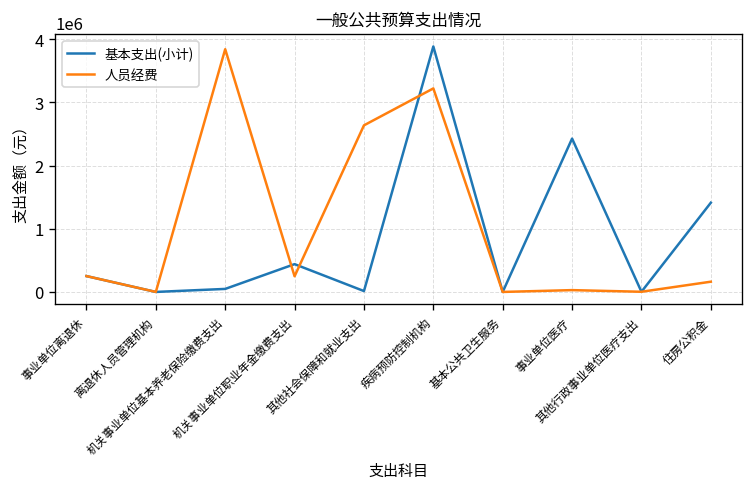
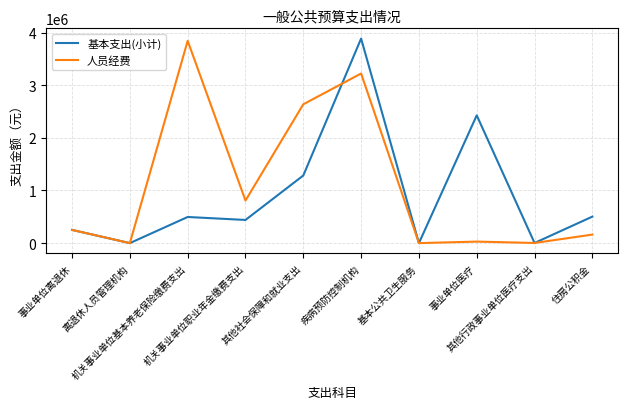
  {
    "基本支出(小计)": {
-     "机关事业单位基本养老保险缴费支出": 0,
+     "机关事业单位基本养老保险缴费支出": 500000,
      "机关事业单位职业年金缴费支出": 400000,
-     "其他社会保障和就业支出": 0,
+     "其他社会保障和就业支出": 1300000,
      "疾病预防控制机构": 3900000,
      "事业单位医疗": 2400000,
-     "住房公积金": 1400000
+     "住房公积金": 500000
    },
    "人员经费": {
      "机关事业单位基本养老保险缴费支出": 3800000,
-     "机关事业单位职业年金缴费支出": 200000,
+     "机关事业单位职业年金缴费支出": 800000,
      "其他社会保障和就业支出": 2600000,
      "疾病预防控制机构": 3200000,
      "事业单位医疗": 0,
      "住房公积金": 200000
    }
  }
